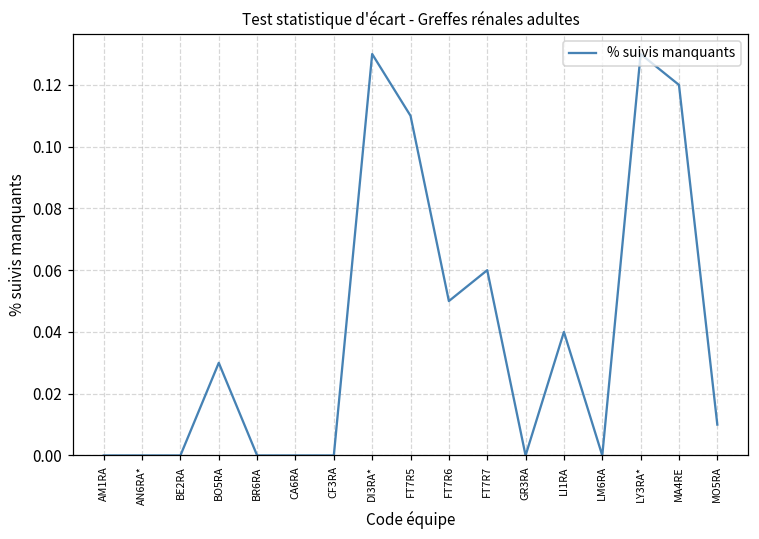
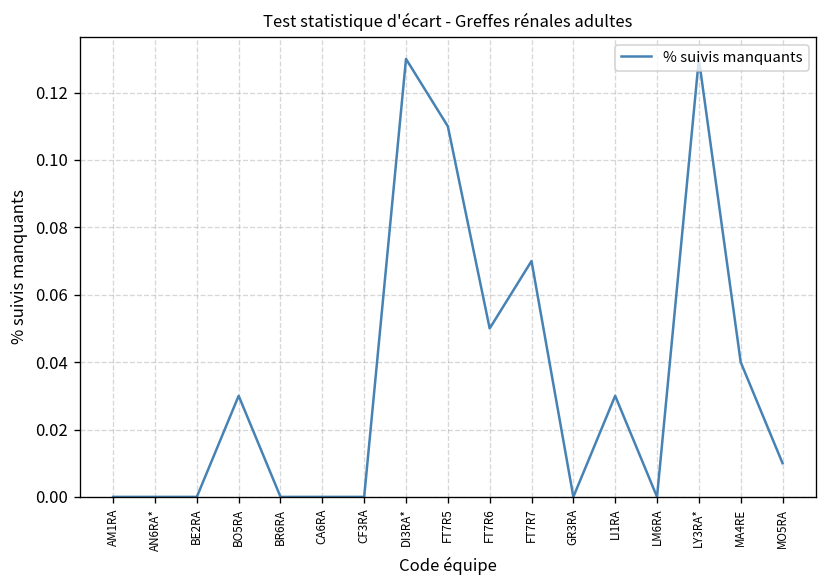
  {
    "AM1RA": 0.00,
    "AN6RA*": 0.00,
    "BE2RA": 0.00,
    "BO5RA": 0.03,
    "BR6RA": 0.00,
    "CA6RA": 0.00,
    "CF3RA": 0.00,
    "DI3RA*": 0.13,
    "FT7R5": 0.11,
    "FT7R6": 0.05,
-   "FT7R7": 0.06,
+   "FT7R7": 0.07,
    "GR3RA": 0.00,
-   "LI1RA": 0.04,
+   "LI1RA": 0.03,
    "LM6RA": 0.00,
-   "MA4RE": 0.12,
+   "MA4RE": 0.04,
    "MO5RA": 0.01
  }
